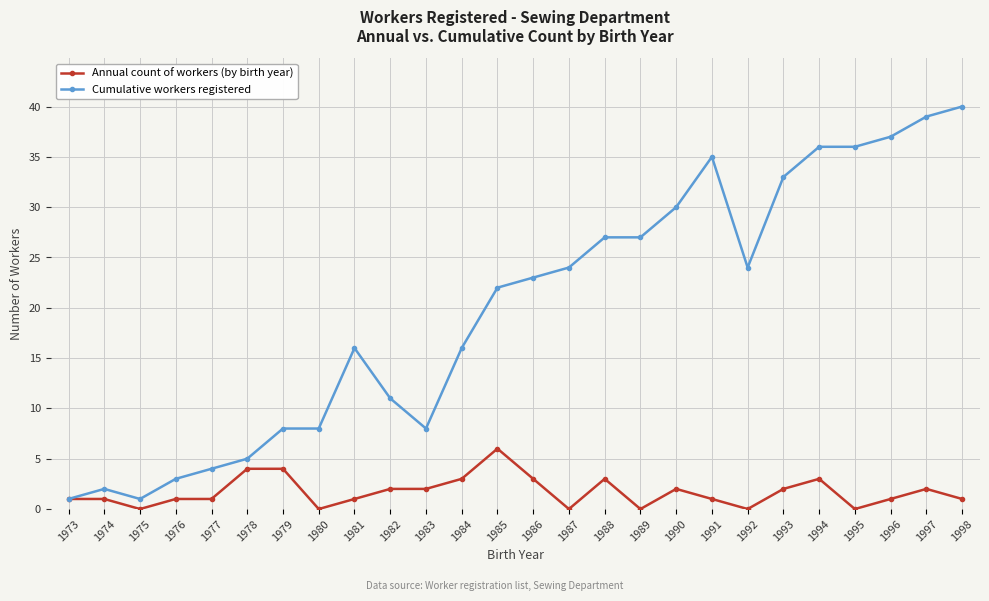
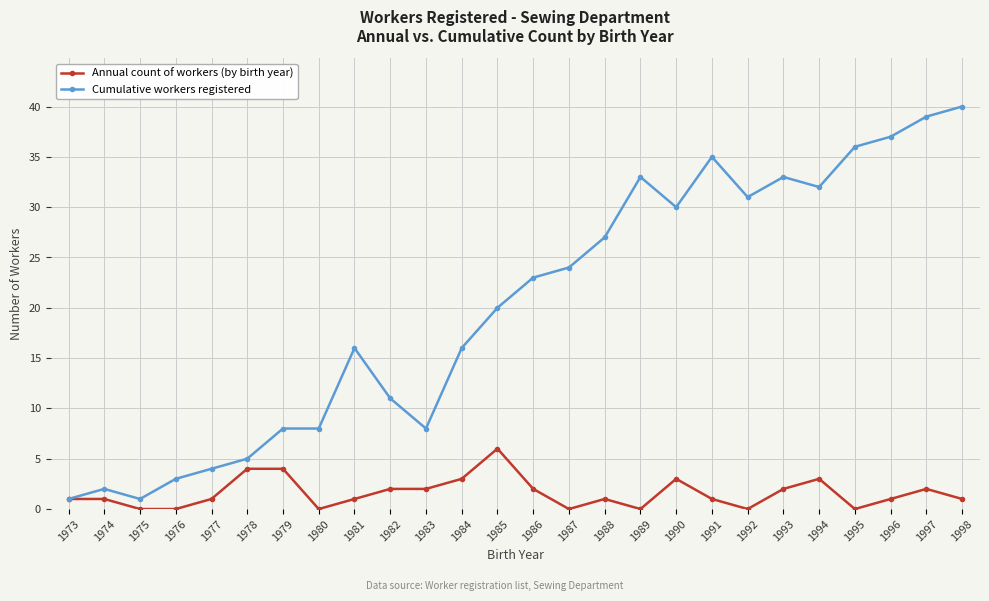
  {
    "Annual count of workers (by birth year)": {
      "1974": 1,
      "1975": 0,
-     "1976": 1,
+     "1976": 0,
      "1977": 1,
      "1978": 4,
      "1979": 4,
      "1980": 0,
      "1981": 1,
      "1982": 2,
      "1983": 2,
      "1984": 3,
      "1985": 6,
-     "1986": 3,
+     "1986": 2,
      "1987": 0,
-     "1988": 3,
+     "1988": 1,
      "1989": 0,
-     "1990": 2,
+     "1990": 3,
      "1991": 1,
      "1992": 0,
      "1993": 2,
      "1994": 3,
      "1995": 0,
      "1996": 1,
      "1997": 2,
      "1998": 1
    },
    "Cumulative workers registered": {
      "1974": 2,
      "1975": 1,
      "1976": 3,
      "1977": 4,
      "1978": 5,
      "1979": 8,
      "1980": 8,
      "1981": 16,
      "1982": 11,
      "1983": 8,
      "1984": 16,
-     "1985": 22,
+     "1985": 20,
      "1986": 23,
      "1987": 24,
      "1988": 27,
-     "1989": 27,
+     "1989": 33,
      "1990": 30,
      "1991": 35,
-     "1992": 24,
+     "1992": 31,
      "1993": 33,
-     "1994": 36,
+     "1994": 32,
      "1995": 36,
      "1996": 37,
      "1997": 39,
      "1998": 40
    }
  }
